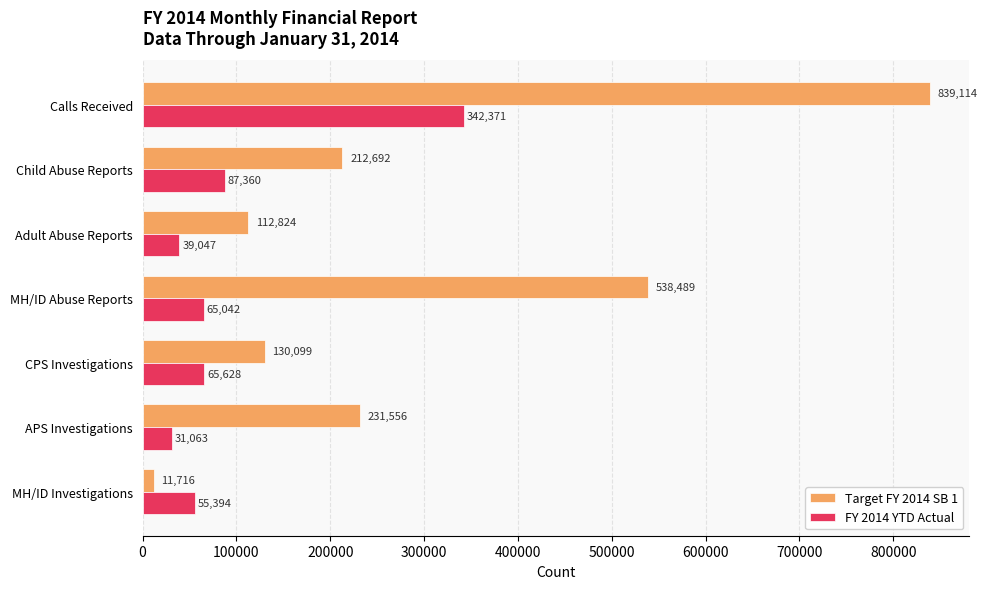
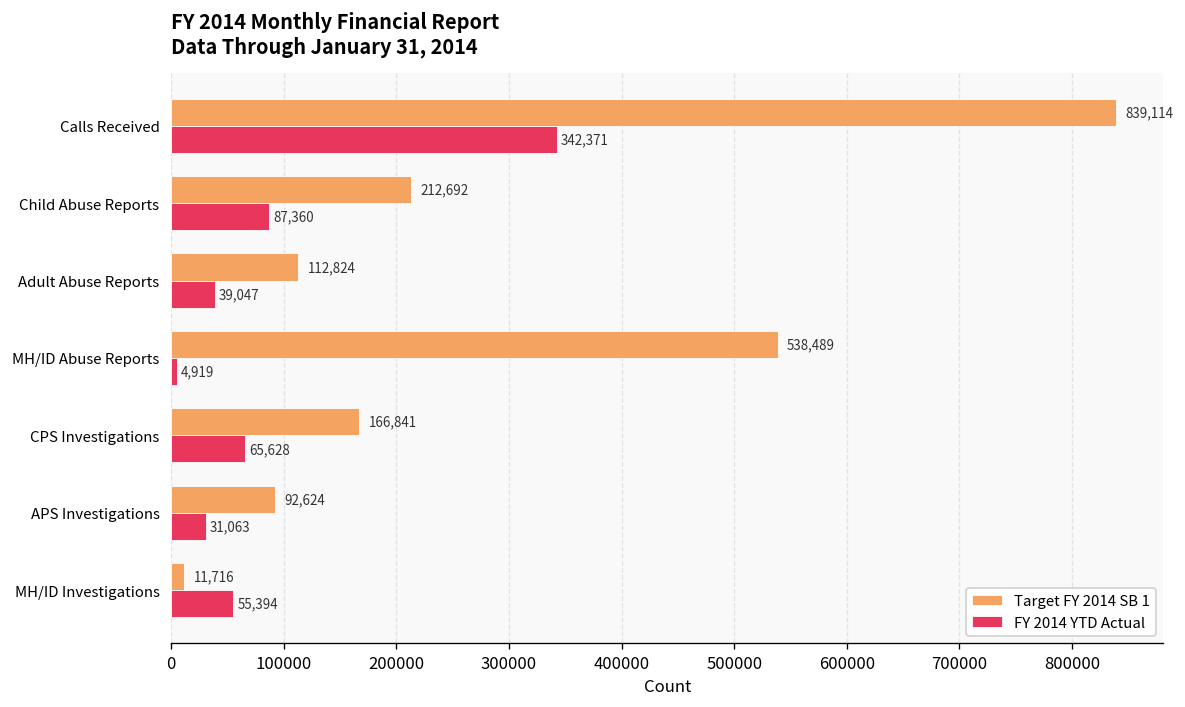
  {
    "Target FY 2014 SB 1": {
      "Calls Received": "839,114",
      "Child Abuse Reports": "212,692",
      "Adult Abuse Reports": "112,824",
      "MH/ID Abuse Reports": "538,489",
-     "CPS Investigations": "130,099",
-     "APS Investigations": "231,556",
+     "CPS Investigations": "166,841",
+     "APS Investigations": "92,624",
      "MH/ID Investigations": "11,716"
    },
    "FY 2014 YTD Actual": {
      "Calls Received": "342,371",
      "Child Abuse Reports": "87,360",
      "Adult Abuse Reports": "39,047",
-     "MH/ID Abuse Reports": "65,042",
+     "MH/ID Abuse Reports": "4,919",
      "CPS Investigations": "65,628",
      "APS Investigations": "31,063",
      "MH/ID Investigations": "55,394"
    }
  }
